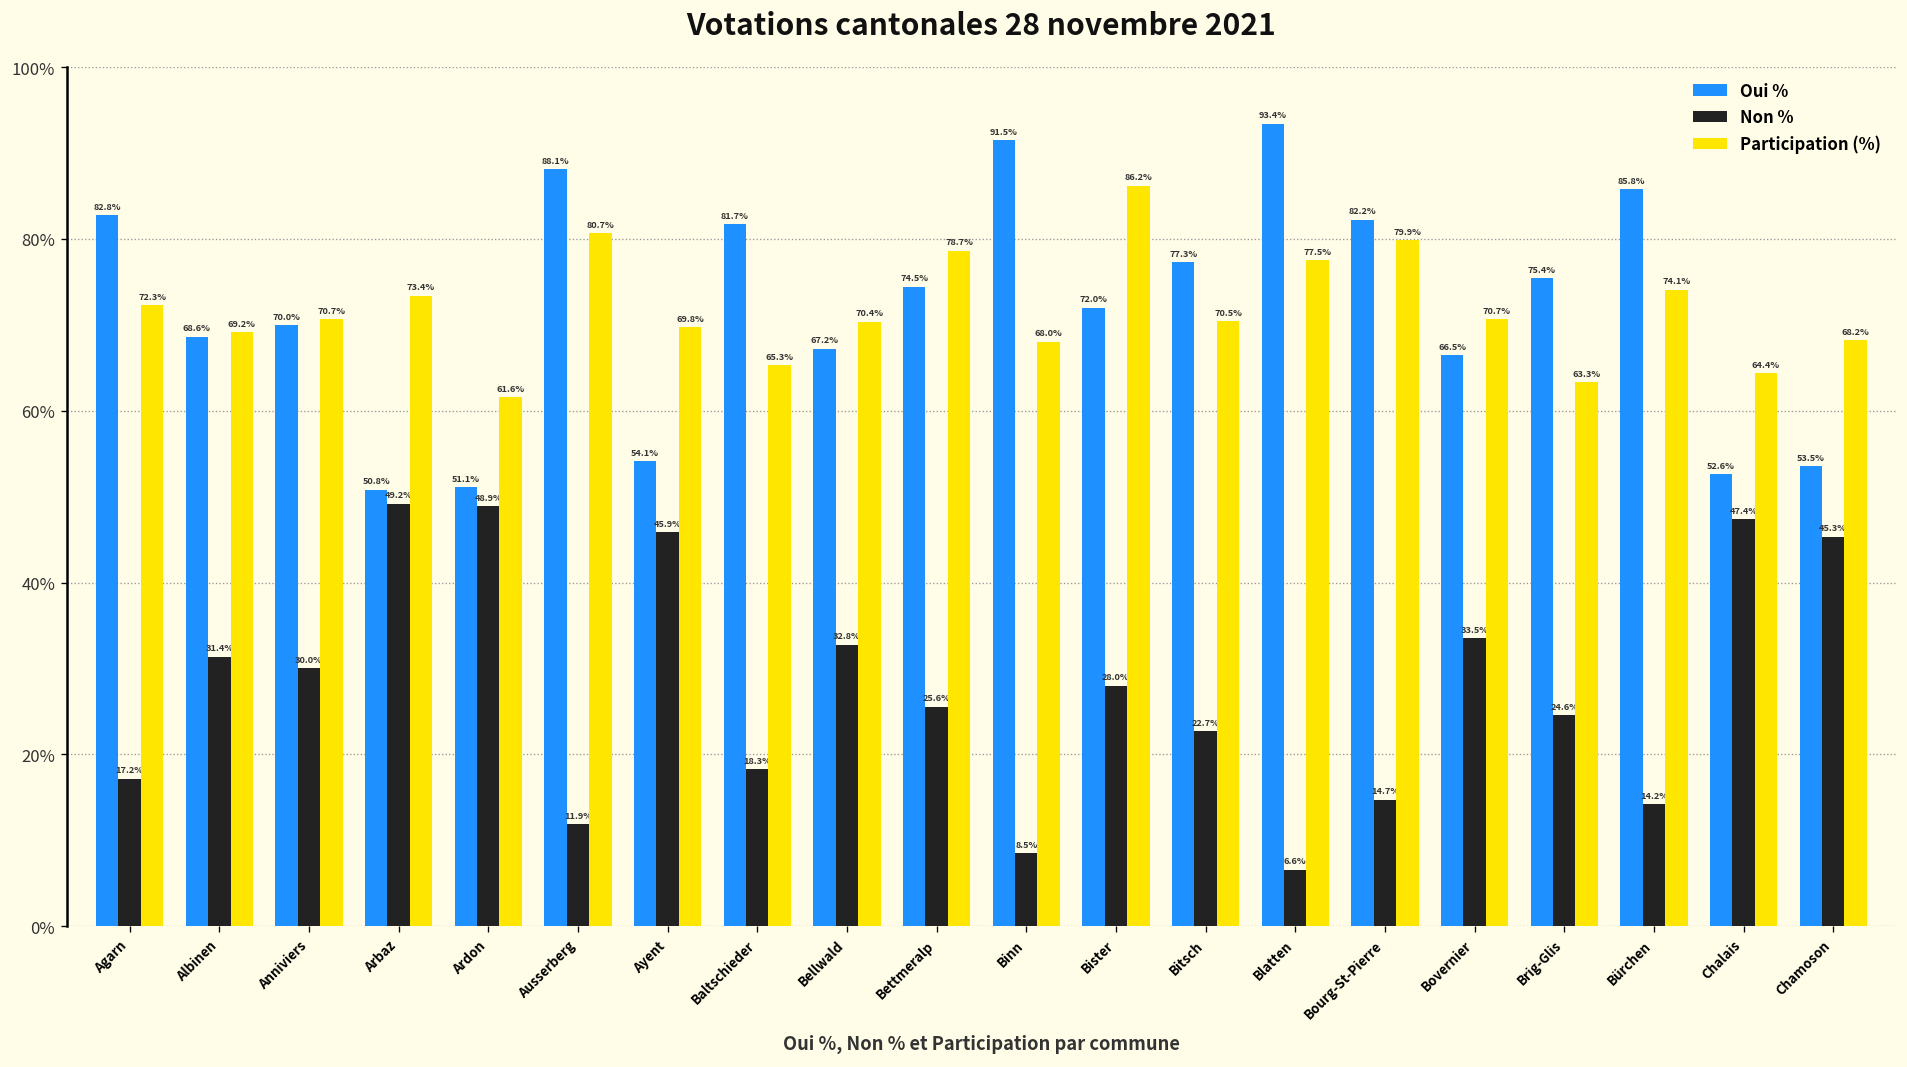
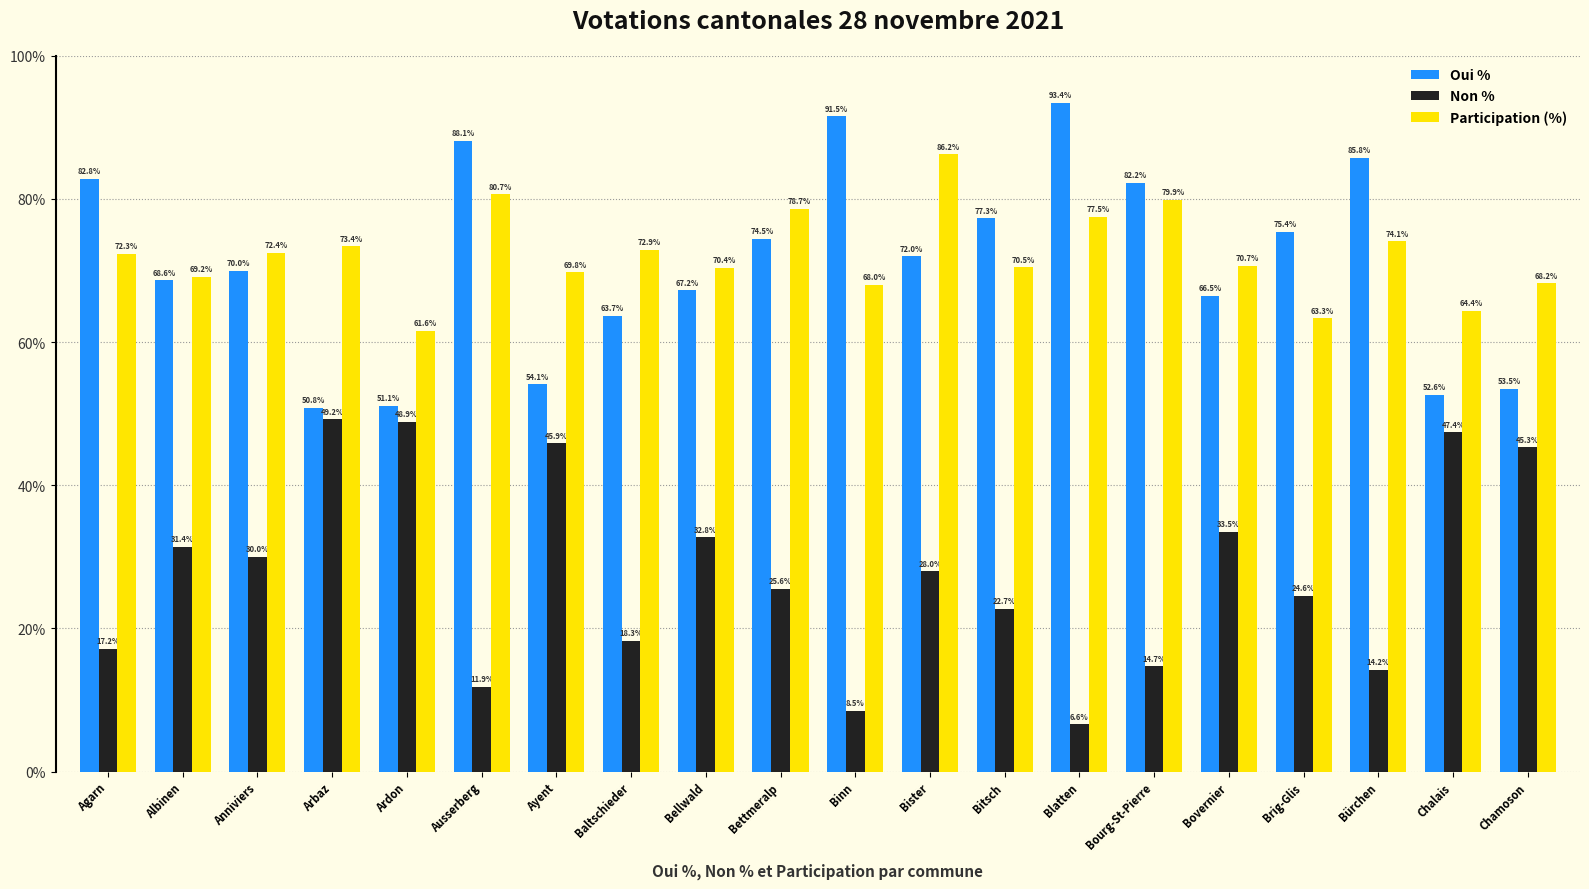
  {
    "Oui %": {
      "Agarn": "82.8%",
      "Albinen": "68.6%",
      "Anniviers": "70.0%",
      "Arbaz": "50.8%",
      "Ardon": "51.1%",
      "Ausserberg": "88.1%",
      "Ayent": "54.1%",
-     "Baltschieder": "81.7%",
+     "Baltschieder": "63.7%",
      "Bellwald": "67.2%",
      "Bettmeralp": "74.5%",
      "Binn": "91.5%",
      "Bister": "72.0%",
      "Bitsch": "77.3%",
      "Blatten": "93.4%",
      "Bourg-St-Pierre": "82.2%",
      "Bovernier": "66.5%",
      "Brig-Glis": "75.4%",
      "Bürchen": "85.8%",
      "Chalais": "52.6%",
      "Chamoson": "53.5%"
    },
    "Non %": {
      "Agarn": "17.2%",
      "Albinen": "31.4%",
      "Anniviers": "30.0%",
      "Arbaz": "49.2%",
      "Ardon": "48.9%",
      "Ausserberg": "11.9%",
      "Ayent": "45.9%",
      "Baltschieder": "18.3%",
      "Bellwald": "32.8%",
      "Bettmeralp": "25.6%",
      "Binn": "8.5%",
      "Bister": "28.0%",
      "Bitsch": "22.7%",
      "Blatten": "6.6%",
      "Bourg-St-Pierre": "14.7%",
      "Bovernier": "33.5%",
      "Brig-Glis": "24.6%",
      "Bürchen": "14.2%",
      "Chalais": "47.4%",
      "Chamoson": "45.3%"
    },
    "Participation (%)": {
      "Agarn": "72.3%",
      "Albinen": "69.2%",
-     "Anniviers": "70.7%",
+     "Anniviers": "72.4%",
      "Arbaz": "73.4%",
      "Ardon": "61.6%",
      "Ausserberg": "80.7%",
      "Ayent": "69.8%",
-     "Baltschieder": "65.3%",
+     "Baltschieder": "72.9%",
      "Bellwald": "70.4%",
      "Bettmeralp": "78.7%",
      "Binn": "68.0%",
      "Bister": "86.2%",
      "Bitsch": "70.5%",
      "Blatten": "77.5%",
      "Bourg-St-Pierre": "79.9%",
      "Bovernier": "70.7%",
      "Brig-Glis": "63.3%",
      "Bürchen": "74.1%",
      "Chalais": "64.4%",
      "Chamoson": "68.2%"
    }
  }
